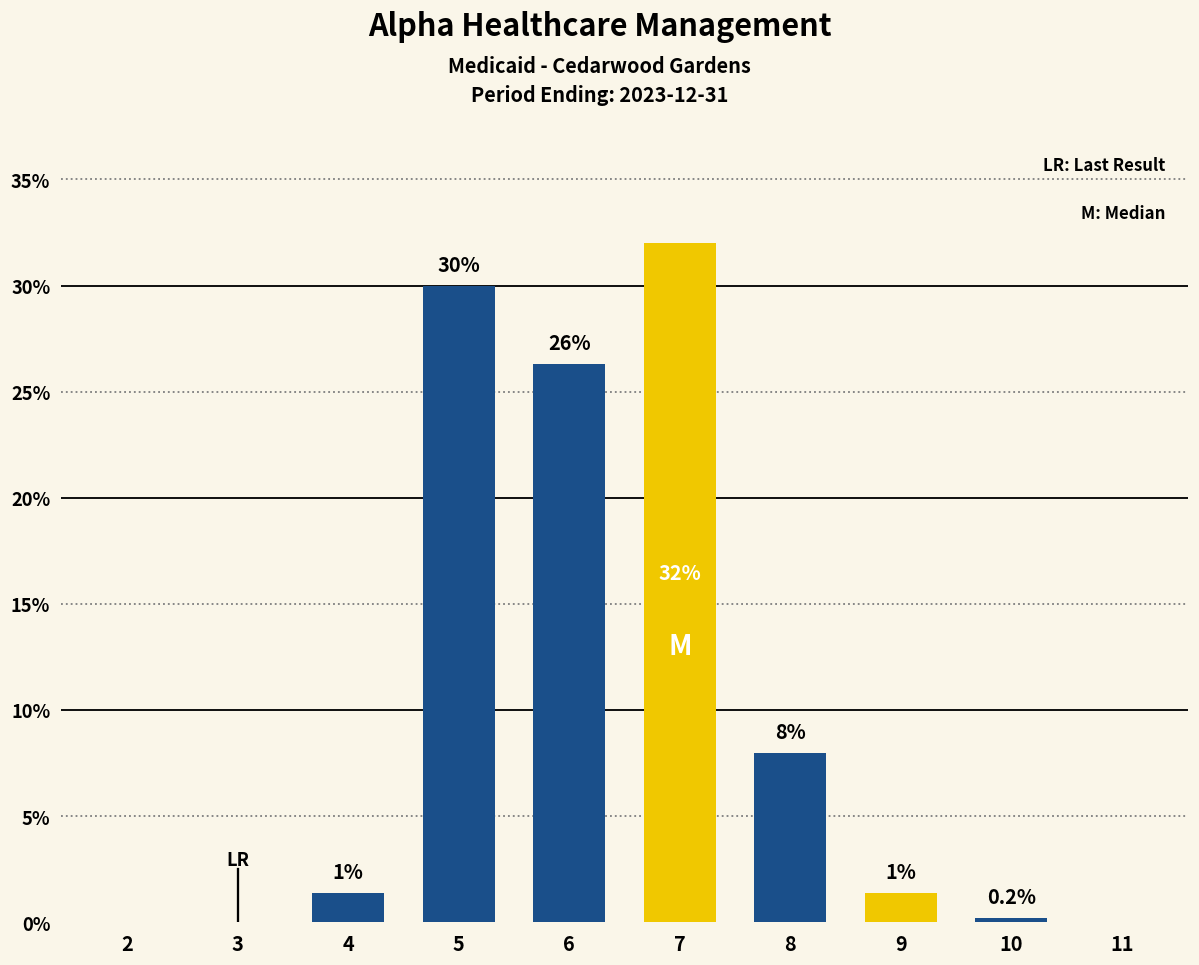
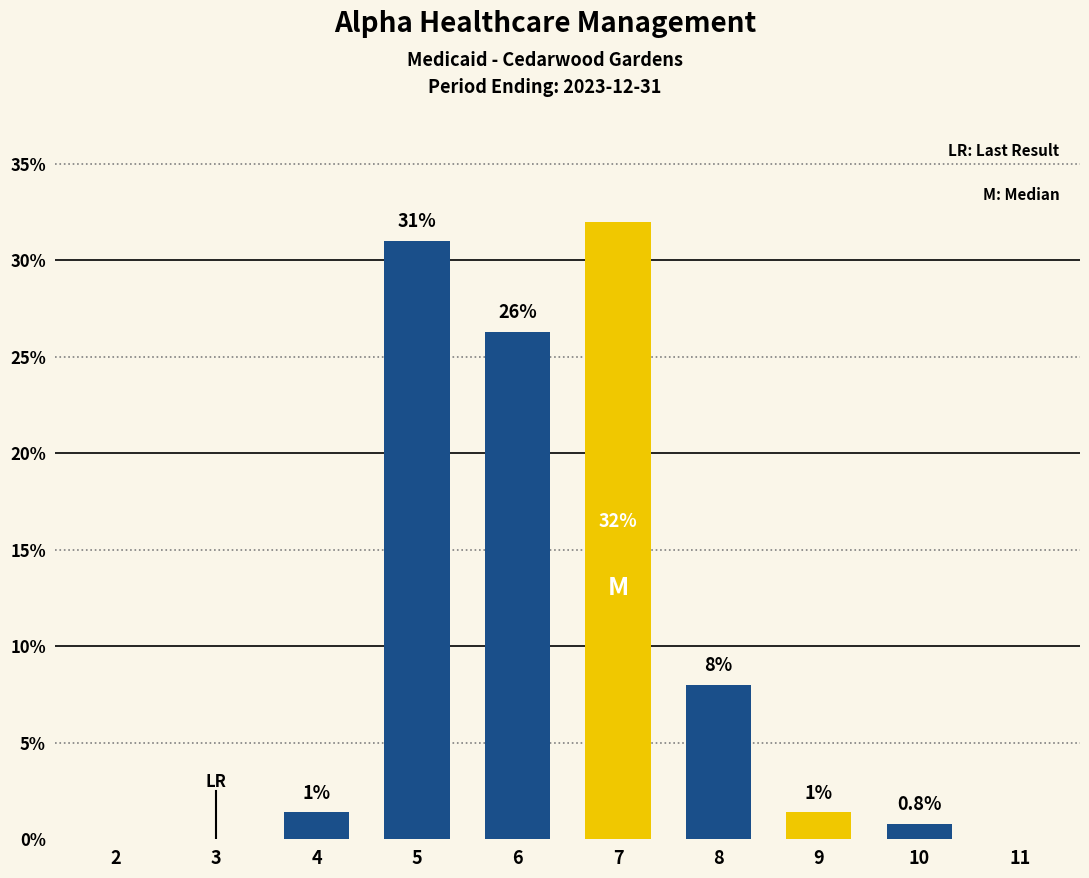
  {
    "4": "1%",
-   "5": "30%",
+   "5": "31%",
    "6": "26%",
    "7": "32%",
    "8": "8%",
    "9": "1%",
-   "10": "0.2%"
+   "10": "0.8%"
  }
